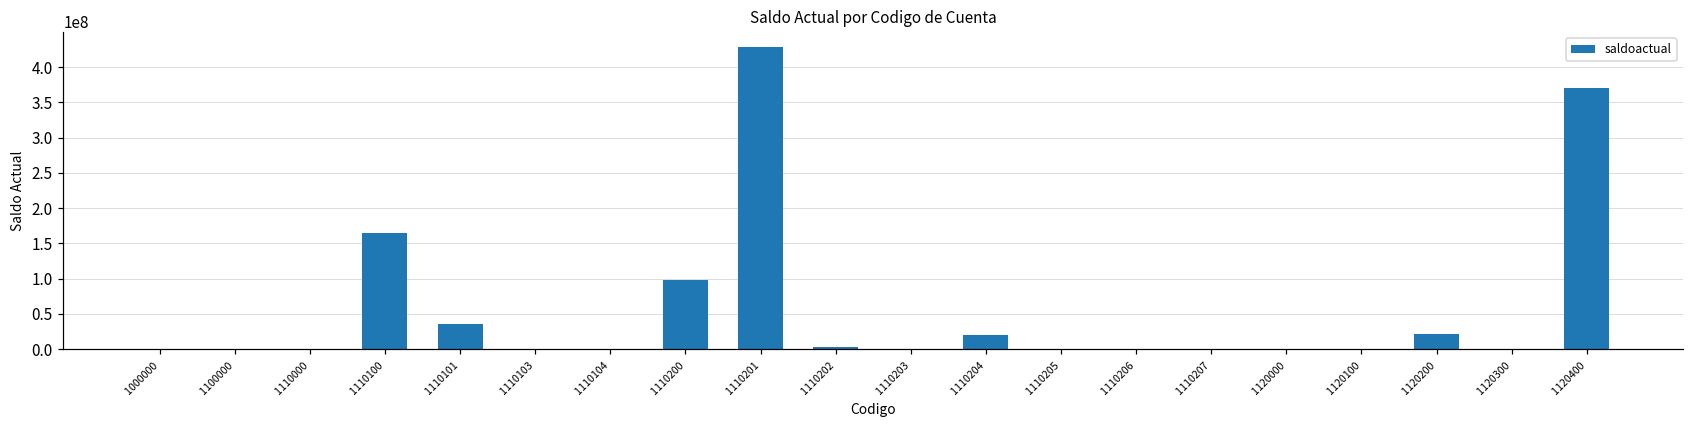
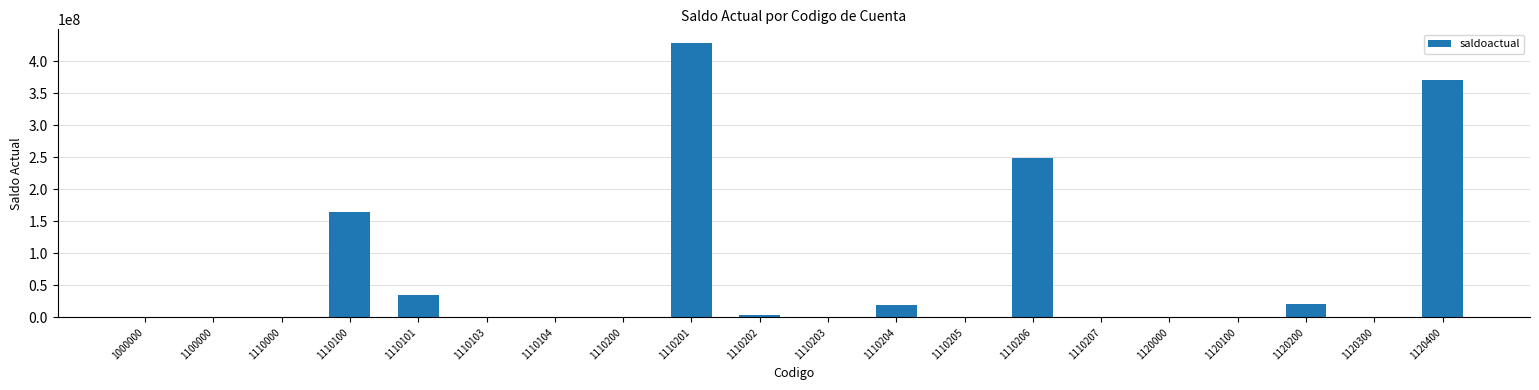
  {
    "1000000": 0,
    "1100000": 0,
    "1110000": 0,
    "1110100": 160000000,
    "1110101": 40000000,
    "1110103": 0,
    "1110104": 0,
-   "1110200": 100000000,
+   "1110200": 0,
    "1110201": 430000000,
    "1110203": 0,
    "1110204": 20000000,
    "1110205": 0,
-   "1110206": 0,
+   "1110206": 250000000,
    "1110207": 0,
    "1120000": 0,
    "1120100": 0,
    "1120200": 20000000,
    "1120300": 0,
    "1120400": 370000000
  }
